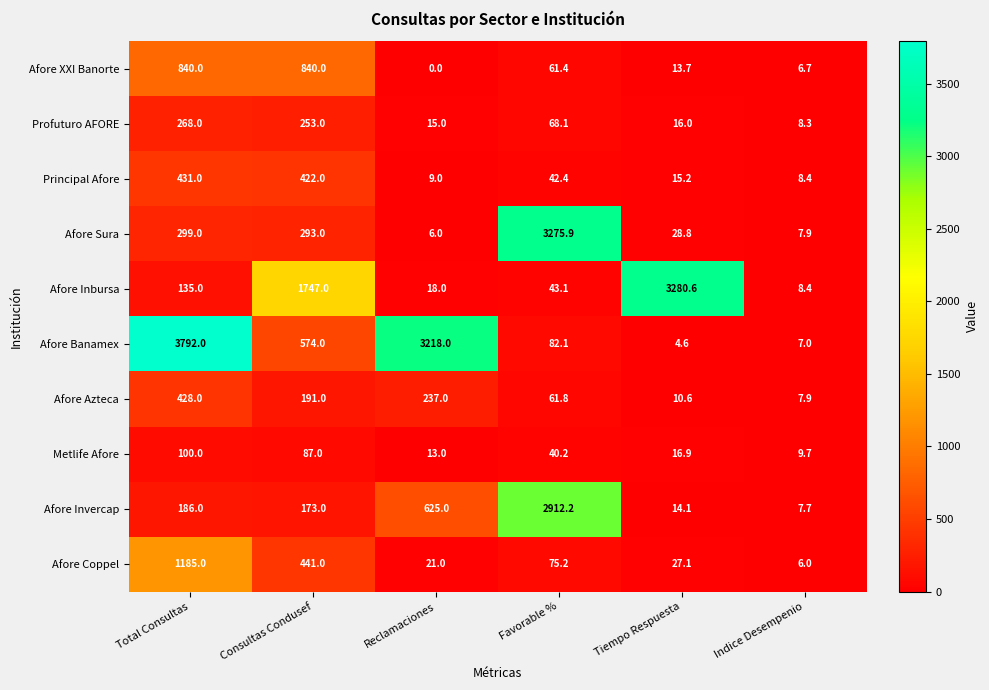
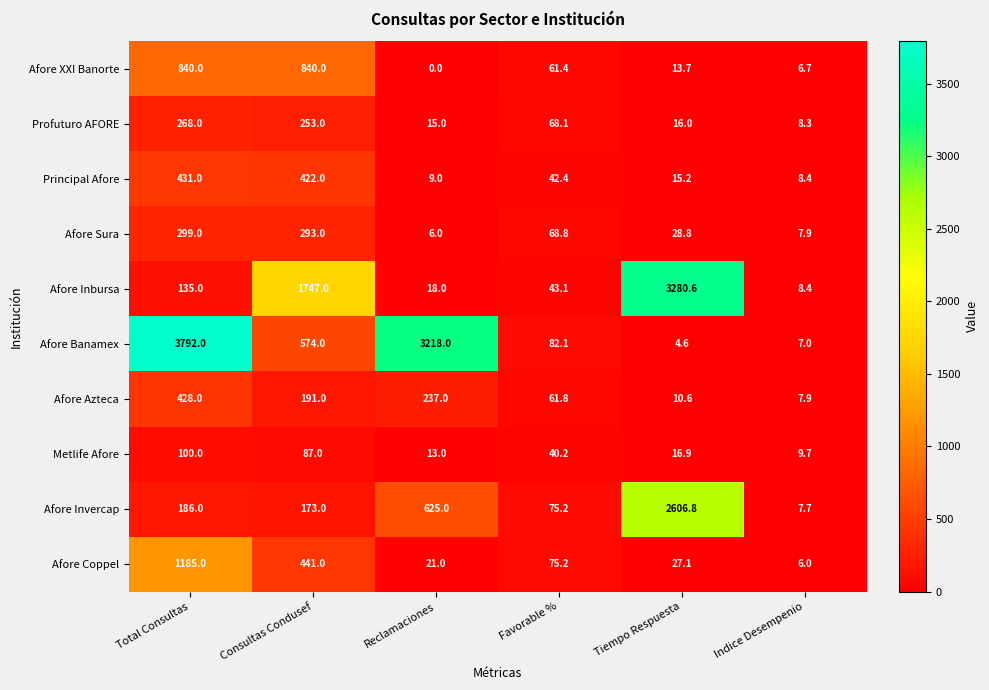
  {
    "Afore XXI Banorte": {
      "Total Consultas": 840.0,
      "Consultas Condusef": 840.0,
      "Reclamaciones": 0.0,
      "Favorable %": 61.4,
      "Tiempo Respuesta": 13.7,
      "Indice Desempenio": 6.7
    },
    "Profuturo AFORE": {
      "Total Consultas": 268.0,
      "Consultas Condusef": 253.0,
      "Reclamaciones": 15.0,
      "Favorable %": 68.1,
      "Tiempo Respuesta": 16.0,
      "Indice Desempenio": 8.3
    },
    "Principal Afore": {
      "Total Consultas": 431.0,
      "Consultas Condusef": 422.0,
      "Reclamaciones": 9.0,
      "Favorable %": 42.4,
      "Tiempo Respuesta": 15.2,
      "Indice Desempenio": 8.4
    },
    "Afore Sura": {
      "Total Consultas": 299.0,
      "Consultas Condusef": 293.0,
      "Reclamaciones": 6.0,
-     "Favorable %": 3275.9,
+     "Favorable %": 68.8,
      "Tiempo Respuesta": 28.8,
      "Indice Desempenio": 7.9
    },
    "Afore Inbursa": {
      "Total Consultas": 135.0,
      "Consultas Condusef": 1747.0,
      "Reclamaciones": 18.0,
      "Favorable %": 43.1,
      "Tiempo Respuesta": 3280.6,
      "Indice Desempenio": 8.4
    },
    "Afore Banamex": {
      "Total Consultas": 3792.0,
      "Consultas Condusef": 574.0,
      "Reclamaciones": 3218.0,
      "Favorable %": 82.1,
      "Tiempo Respuesta": 4.6,
      "Indice Desempenio": 7.0
    },
    "Afore Azteca": {
      "Total Consultas": 428.0,
      "Consultas Condusef": 191.0,
      "Reclamaciones": 237.0,
      "Favorable %": 61.8,
      "Tiempo Respuesta": 10.6,
      "Indice Desempenio": 7.9
    },
    "Metlife Afore": {
      "Total Consultas": 100.0,
      "Consultas Condusef": 87.0,
      "Reclamaciones": 13.0,
      "Favorable %": 40.2,
      "Tiempo Respuesta": 16.9,
      "Indice Desempenio": 9.7
    },
    "Afore Invercap": {
      "Total Consultas": 186.0,
      "Consultas Condusef": 173.0,
      "Reclamaciones": 625.0,
-     "Favorable %": 2912.2,
-     "Tiempo Respuesta": 14.1,
+     "Favorable %": 75.2,
+     "Tiempo Respuesta": 2606.8,
      "Indice Desempenio": 7.7
    },
    "Afore Coppel": {
      "Total Consultas": 1185.0,
      "Consultas Condusef": 441.0,
      "Reclamaciones": 21.0,
      "Favorable %": 75.2,
      "Tiempo Respuesta": 27.1,
      "Indice Desempenio": 6.0
    }
  }
